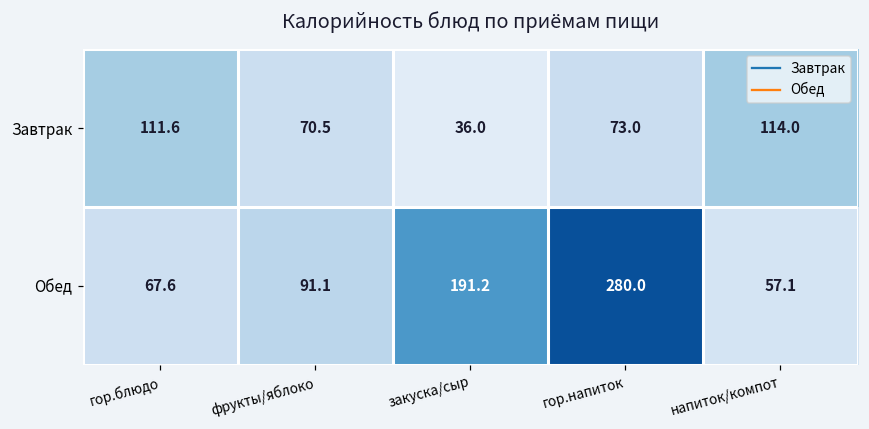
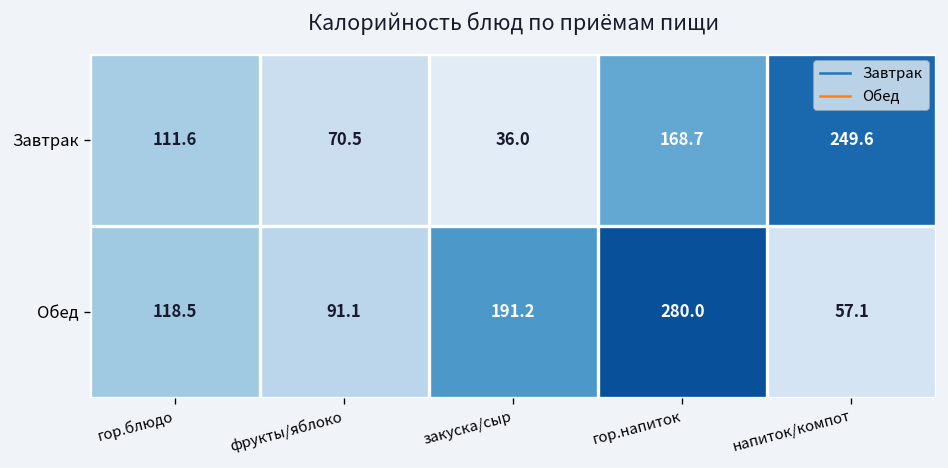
  {
    "Завтрак": {
      "гор.блюдо": 111.6,
      "фрукты/яблоко": 70.5,
      "закуска/сыр": 36.0,
-     "гор.напиток": 73.0,
-     "напиток/компот": 114.0
+     "гор.напиток": 168.7,
+     "напиток/компот": 249.6
    },
    "Обед": {
-     "гор.блюдо": 67.6,
+     "гор.блюдо": 118.5,
      "фрукты/яблоко": 91.1,
      "закуска/сыр": 191.2,
      "гор.напиток": 280.0,
      "напиток/компот": 57.1
    }
  }
